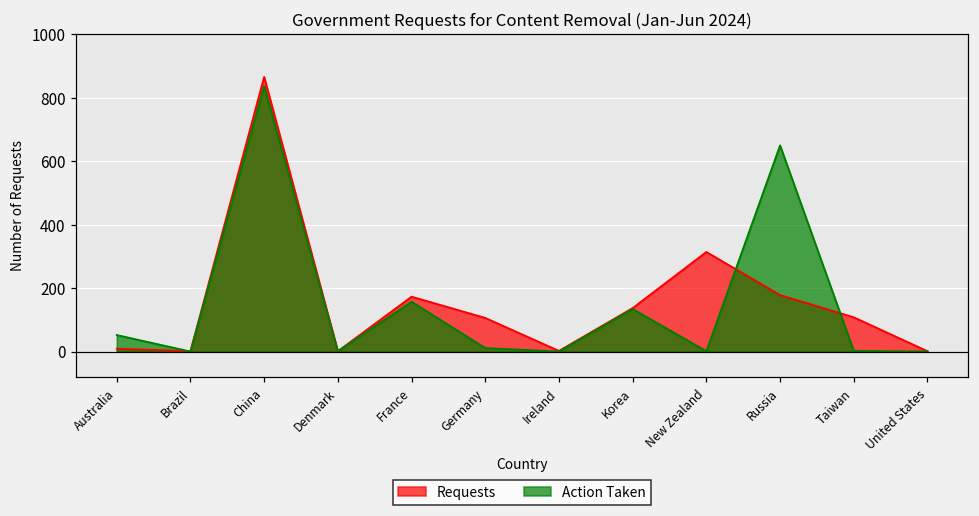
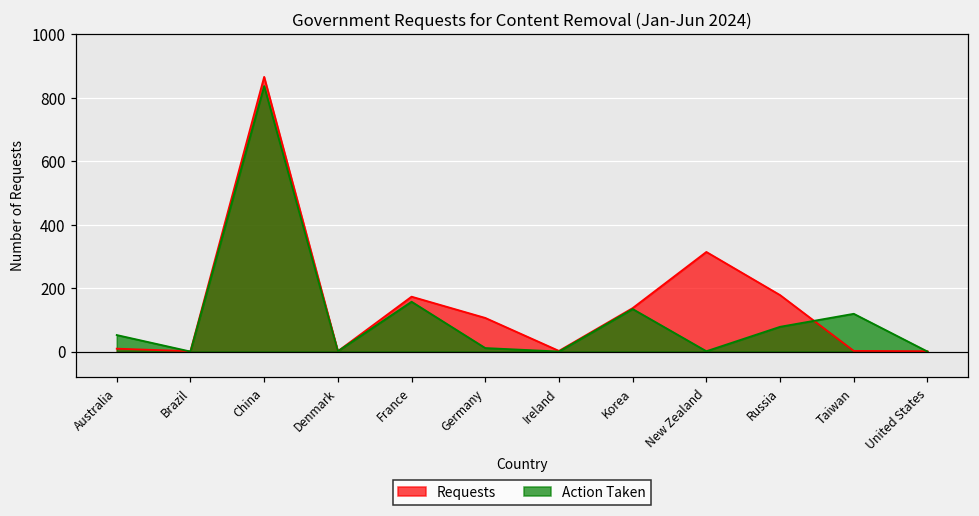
  {
    "Requests": {
      "Australia": 10,
      "China": 870,
      "France": 170,
      "Germany": 110,
      "New Zealand": 310,
      "Russia": 180,
-     "Taiwan": 110
+     "Taiwan": 0
    },
    "Action Taken": {
      "Australia": 50,
      "China": 840,
      "France": 160,
      "Germany": 10,
      "New Zealand": 0,
-     "Russia": 650,
-     "Taiwan": 0
+     "Russia": 80,
+     "Taiwan": 120
    }
  }
